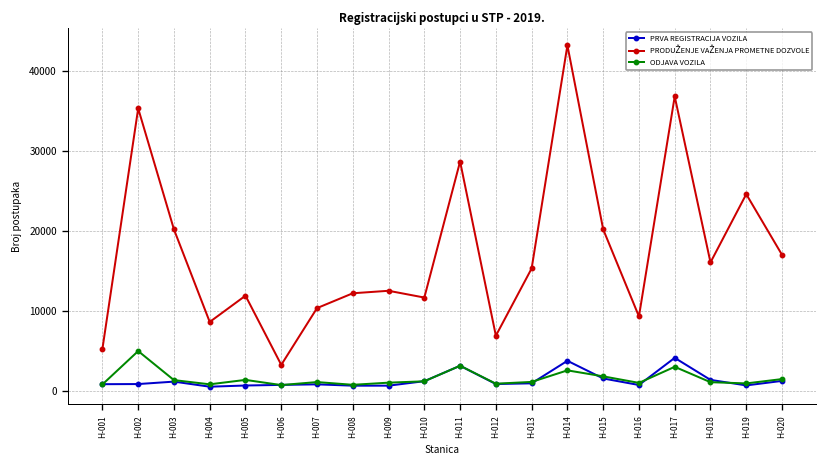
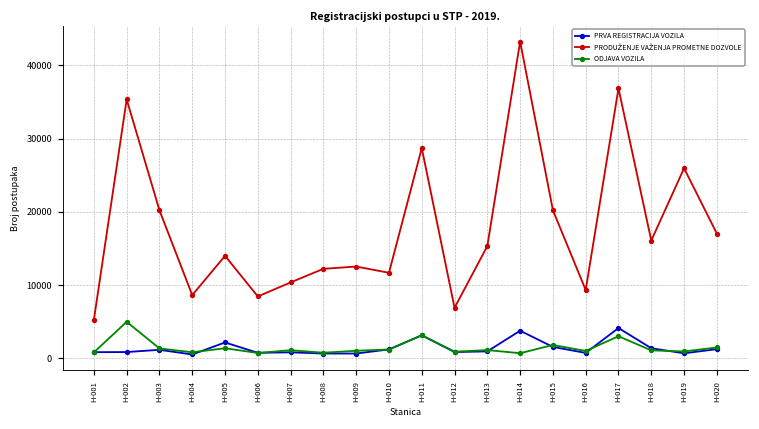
  {
    "PRVA REGISTRACIJA VOZILA": {
      "H-002": 1000,
-     "H-005": 1000,
+     "H-005": 2000,
      "H-014": 4000,
      "H-017": 4000
    },
    "PRODUŽENJE VAŽENJA PROMETNE DOZVOLE": {
      "H-001": 5000,
      "H-002": 35000,
      "H-003": 20000,
      "H-004": 9000,
-     "H-005": 12000,
-     "H-006": 3000,
+     "H-005": 14000,
+     "H-006": 8000,
      "H-007": 10000,
      "H-008": 12000,
      "H-009": 13000,
      "H-010": 12000,
      "H-011": 29000,
      "H-012": 7000,
      "H-013": 15000,
      "H-014": 43000,
      "H-015": 20000,
      "H-016": 9000,
      "H-017": 37000,
      "H-018": 16000,
-     "H-019": 25000,
+     "H-019": 26000,
      "H-020": 17000
    },
    "ODJAVA VOZILA": {
      "H-002": 5000,
      "H-005": 1000,
-     "H-014": 3000,
+     "H-014": 1000,
      "H-017": 3000
    }
  }
